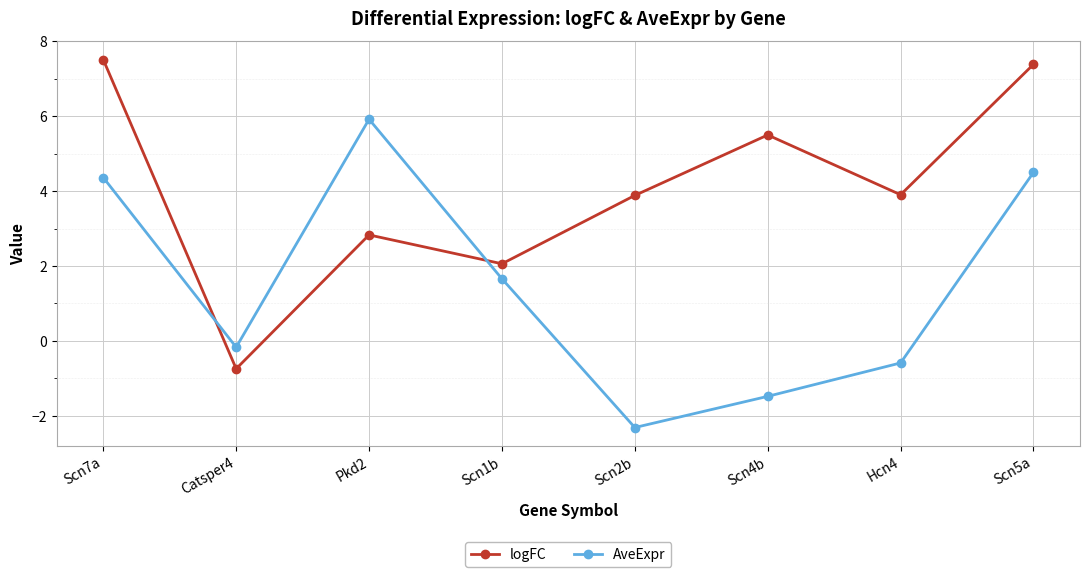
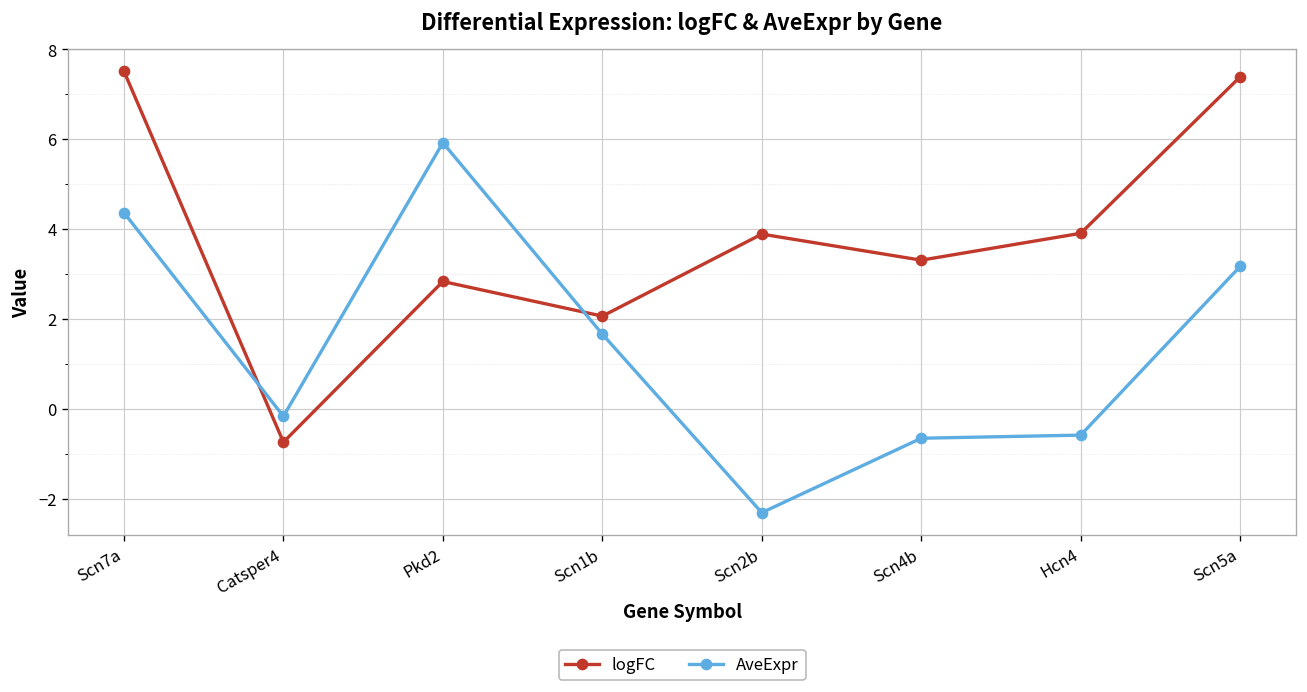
  {
    "logFC": {
      "Scn7a": 7.5,
      "Catsper4": -0.7,
      "Pkd2": 2.8,
      "Scn1b": 2.1,
      "Scn2b": 3.9,
-     "Scn4b": 5.5,
+     "Scn4b": 3.3,
      "Hcn4": 3.9,
      "Scn5a": 7.4
    },
    "AveExpr": {
      "Scn7a": 4.4,
      "Catsper4": -0.2,
      "Pkd2": 5.9,
      "Scn1b": 1.7,
      "Scn2b": -2.3,
-     "Scn4b": -1.5,
+     "Scn4b": -0.7,
      "Hcn4": -0.6,
-     "Scn5a": 4.5
+     "Scn5a": 3.2
    }
  }
